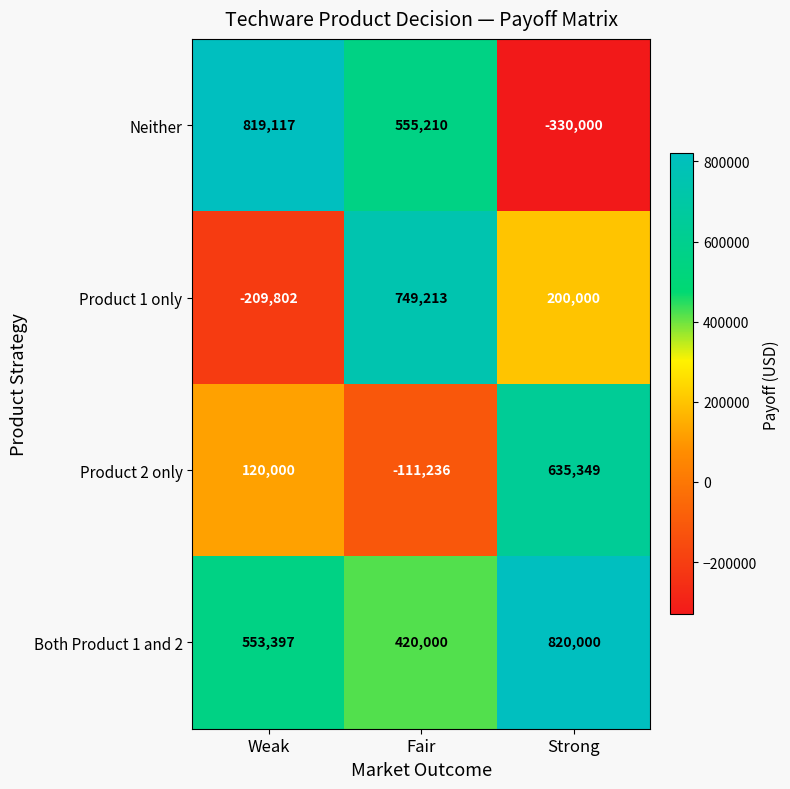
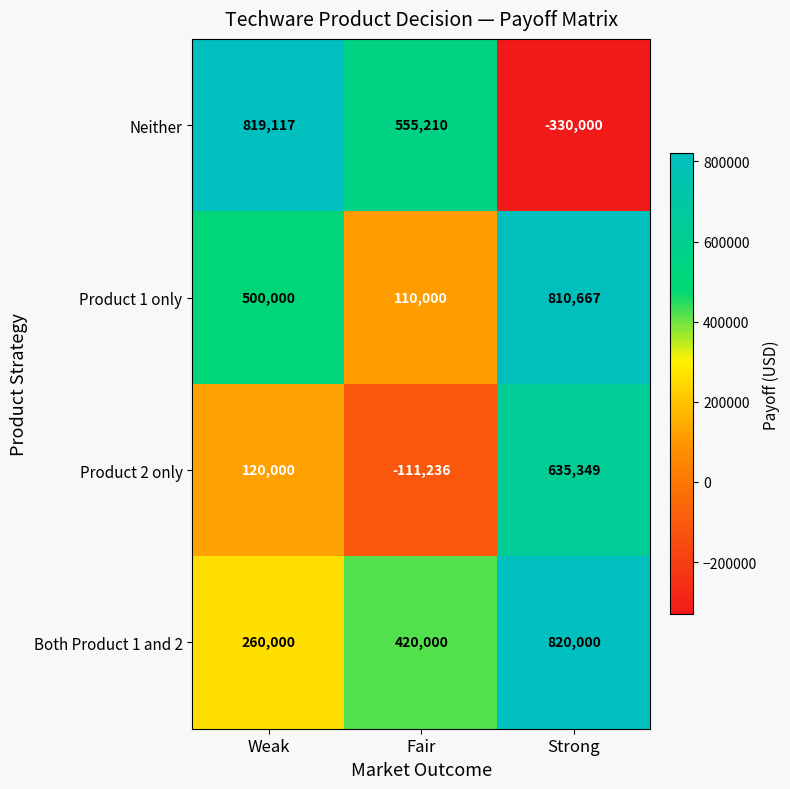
  {
    "Neither": {
      "Weak": "819,117",
      "Fair": "555,210",
      "Strong": "-330,000"
    },
    "Product 1 only": {
-     "Weak": "-209,802",
-     "Fair": "749,213",
-     "Strong": "200,000"
+     "Weak": "500,000",
+     "Fair": "110,000",
+     "Strong": "810,667"
    },
    "Product 2 only": {
      "Weak": "120,000",
      "Fair": "-111,236",
      "Strong": "635,349"
    },
    "Both Product 1 and 2": {
-     "Weak": "553,397",
+     "Weak": "260,000",
      "Fair": "420,000",
      "Strong": "820,000"
    }
  }
